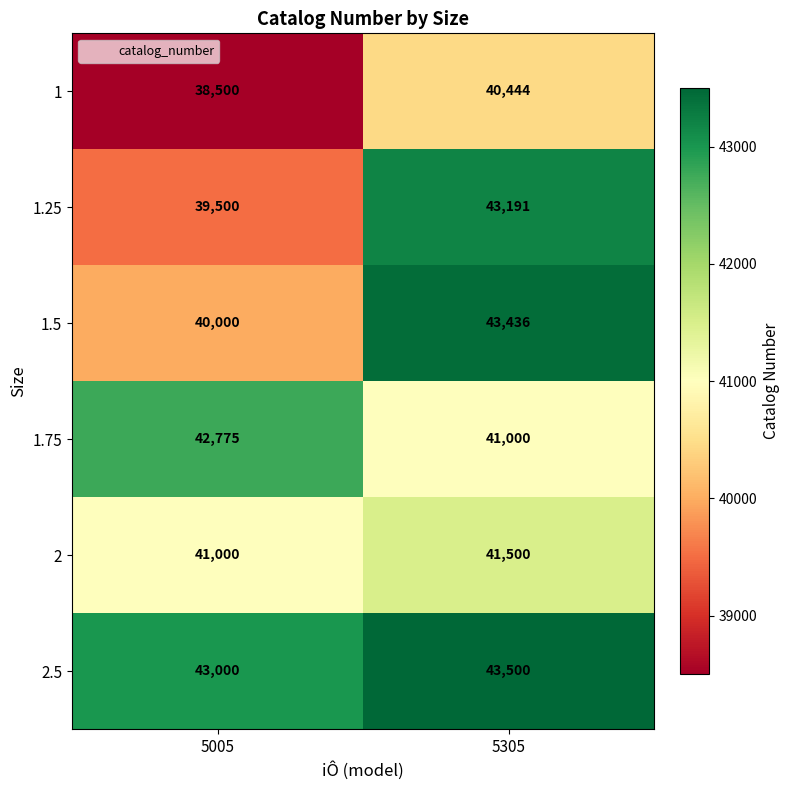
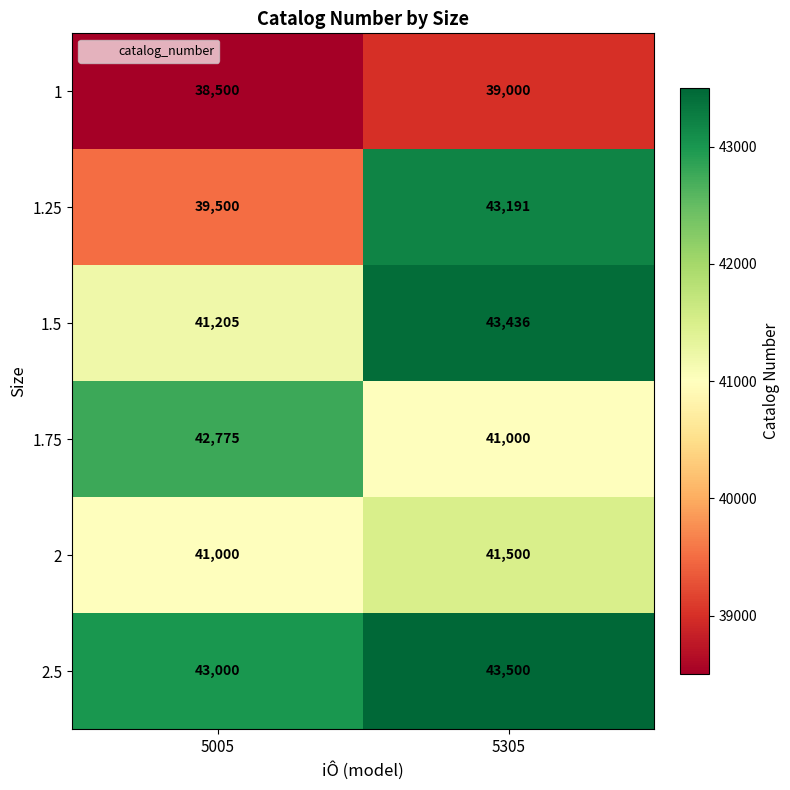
  {
    "1": {
      "5005": "38,500",
-     "5305": "40,444"
+     "5305": "39,000"
    },
    "1.25": {
      "5005": "39,500",
      "5305": "43,191"
    },
    "1.5": {
-     "5005": "40,000",
+     "5005": "41,205",
      "5305": "43,436"
    },
    "1.75": {
      "5005": "42,775",
      "5305": "41,000"
    },
    "2": {
      "5005": "41,000",
      "5305": "41,500"
    },
    "2.5": {
      "5005": "43,000",
      "5305": "43,500"
    }
  }
